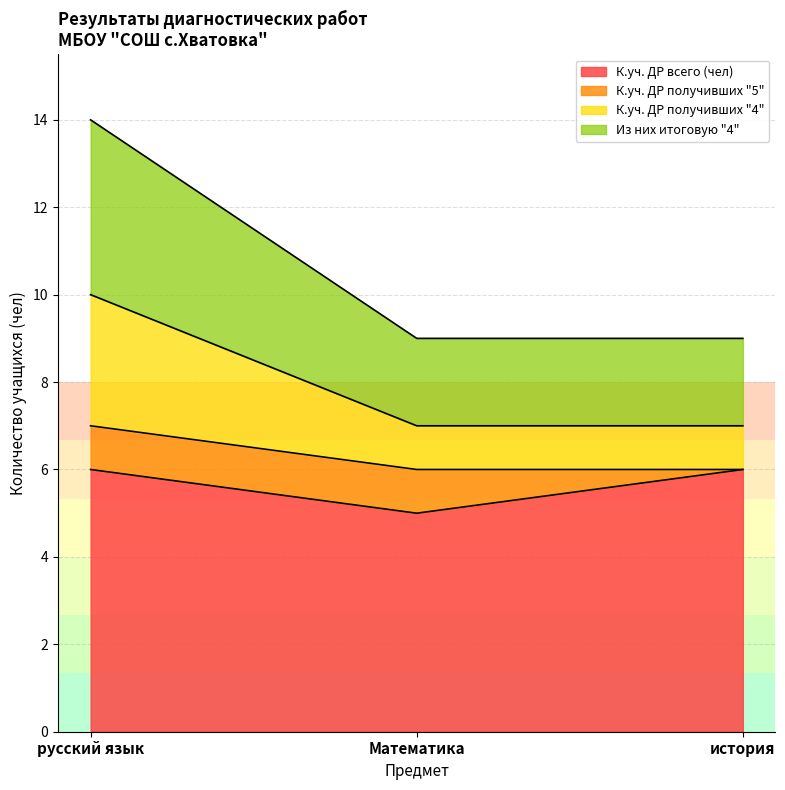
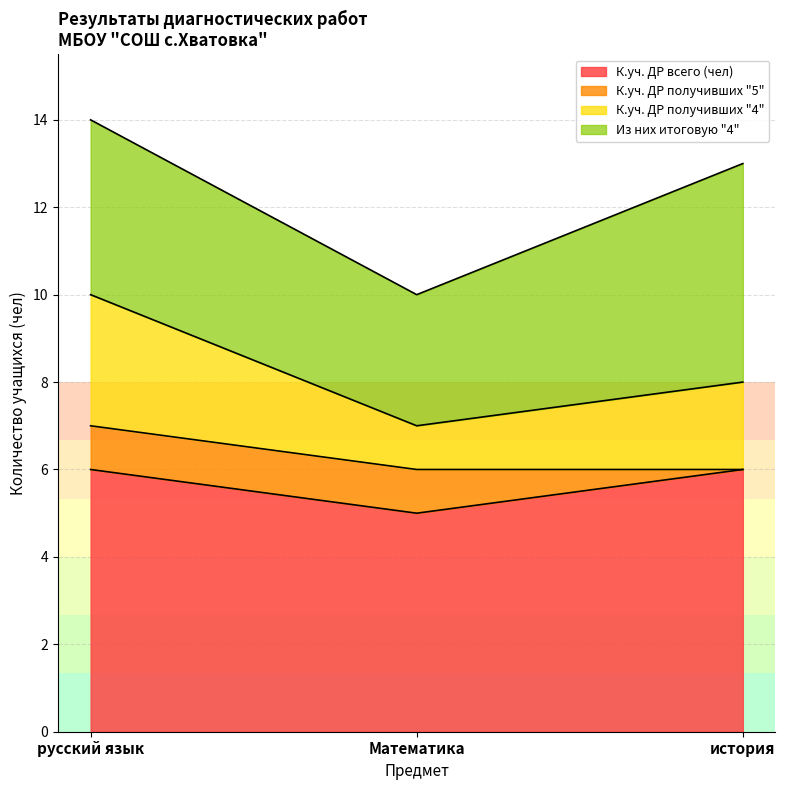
  {
    "К.уч. ДР всего (чел)": {
      "русский язык": 6,
      "Математика": 5
    },
    "К.уч. ДР получивших \"5\"": {
      "русский язык": 1,
      "Математика": 1
    },
    "К.уч. ДР получивших \"4\"": {
      "русский язык": 3,
      "Математика": 1,
-     "история": 1
+     "история": 2
    },
    "Из них итоговую \"4\"": {
      "русский язык": 4,
-     "Математика": 2,
-     "история": 2
+     "Математика": 3,
+     "история": 5
    }
  }
